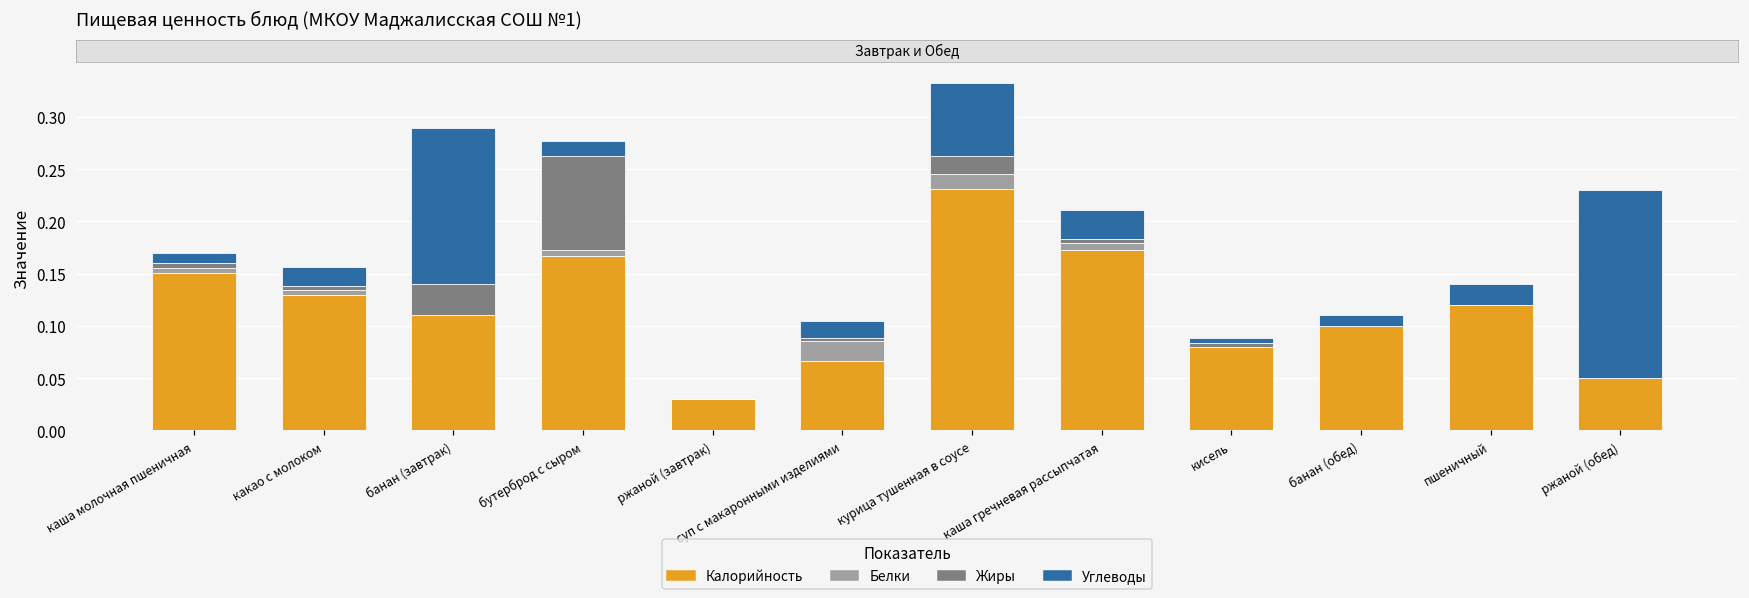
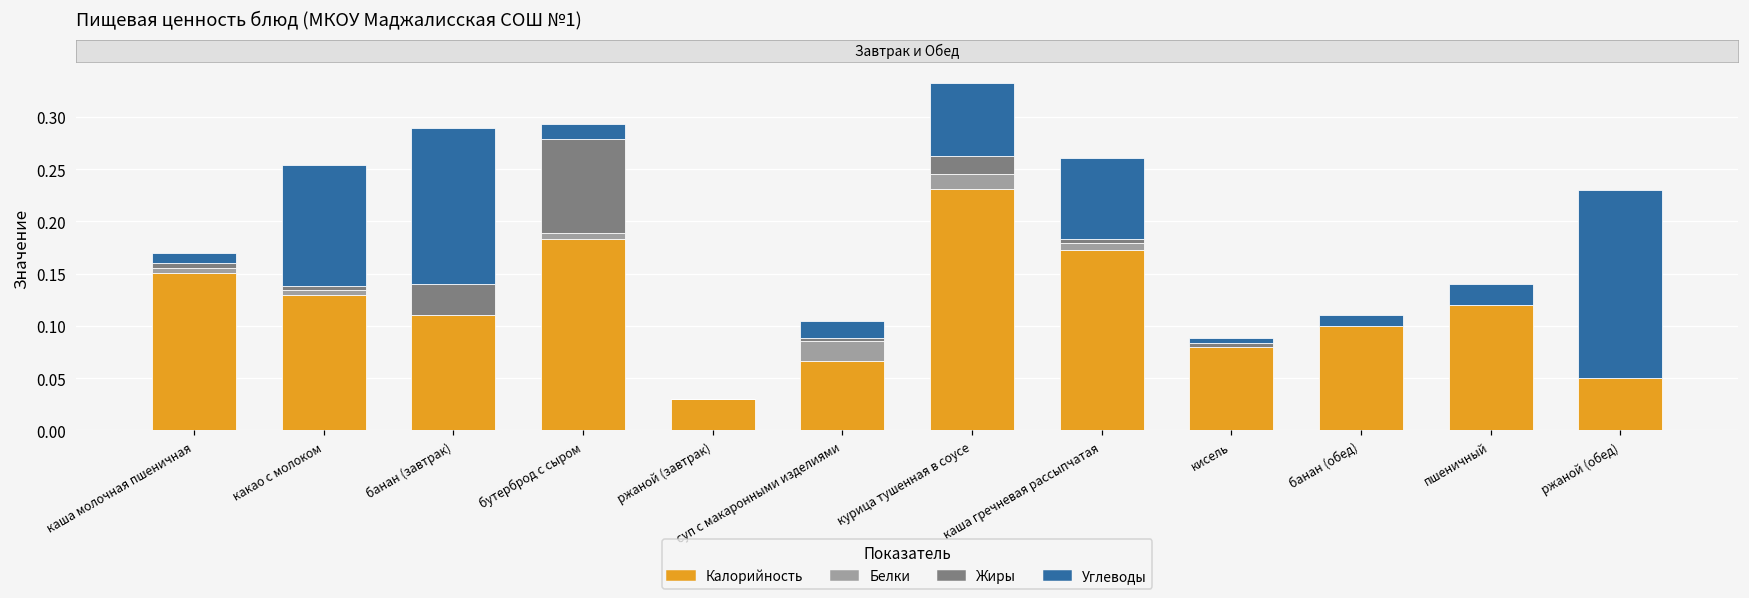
  {
    "Калорийность": {
      "каша молочная пшеничная": 0.15,
      "какао с молоком": 0.13,
      "банан (завтрак)": 0.11,
-     "бутерброд с сыром": 0.17,
+     "бутерброд с сыром": 0.18,
      "ржаной (завтрак)": 0.03,
      "суп с макаронными изделиями": 0.07,
      "курица тушенная в соусе": 0.23,
      "каша гречневая рассыпчатая": 0.17,
      "кисель": 0.08,
      "банан (обед)": 0.10,
      "пшеничный": 0.12,
      "ржаной (обед)": 0.05
    },
    "Углеводы": {
      "каша молочная пшеничная": 0.01,
-     "какао с молоком": 0.02,
+     "какао с молоком": 0.12,
      "банан (завтрак)": 0.15,
      "бутерброд с сыром": 0.01,
      "ржаной (завтрак)": 0.00,
      "суп с макаронными изделиями": 0.02,
      "курица тушенная в соусе": 0.07,
-     "каша гречневая рассыпчатая": 0.03,
+     "каша гречневая рассыпчатая": 0.08,
      "кисель": 0.00,
      "банан (обед)": 0.01,
      "пшеничный": 0.02,
      "ржаной (обед)": 0.18
    }
  }
